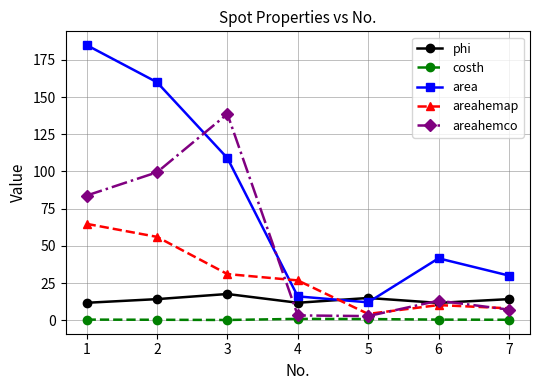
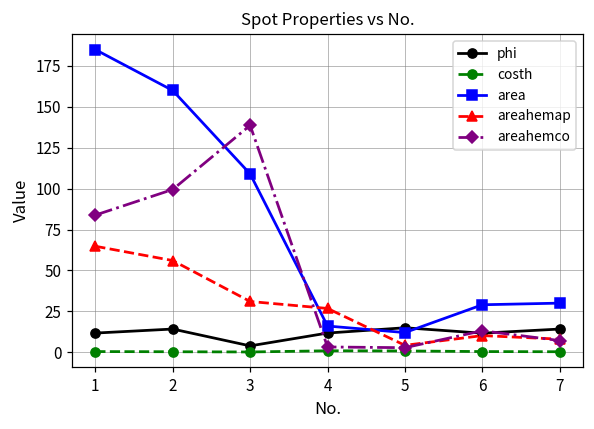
  {
    "phi": {
      "1": 12,
      "2": 14,
-     "3": 18,
+     "3": 4,
      "4": 12,
      "5": 15,
      "7": 14
    },
    "costh": {
      "1": 0,
      "2": 0,
      "3": 0,
      "4": 1,
      "5": 1,
      "6": 0,
      "7": 0
    },
    "area": {
      "1": 185,
      "2": 160,
      "3": 109,
      "4": 16,
      "5": 12,
-     "6": 42,
+     "6": 29,
      "7": 30
    },
    "areahemap": {
      "1": 65,
      "2": 56,
      "3": 31,
      "4": 27
    },
    "areahemco": {
      "1": 84,
      "2": 99,
      "3": 139,
      "4": 3
    }
  }
